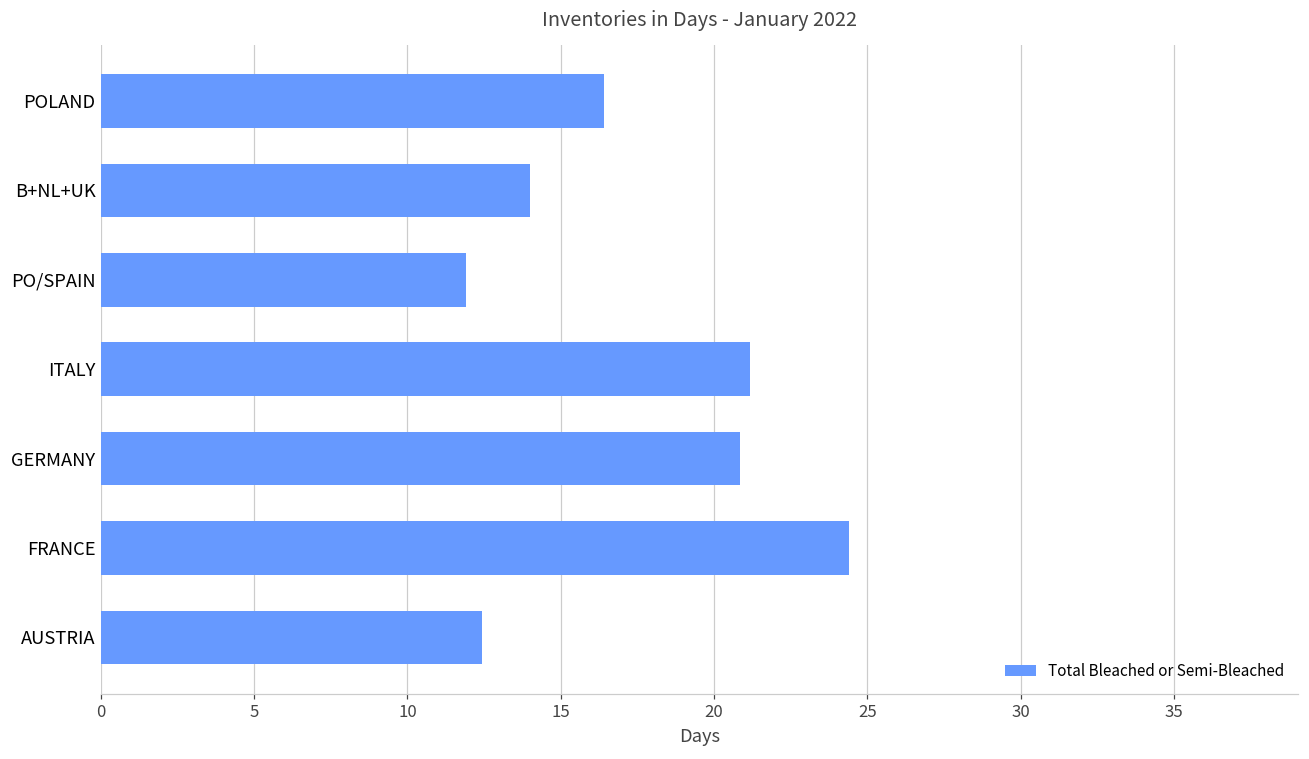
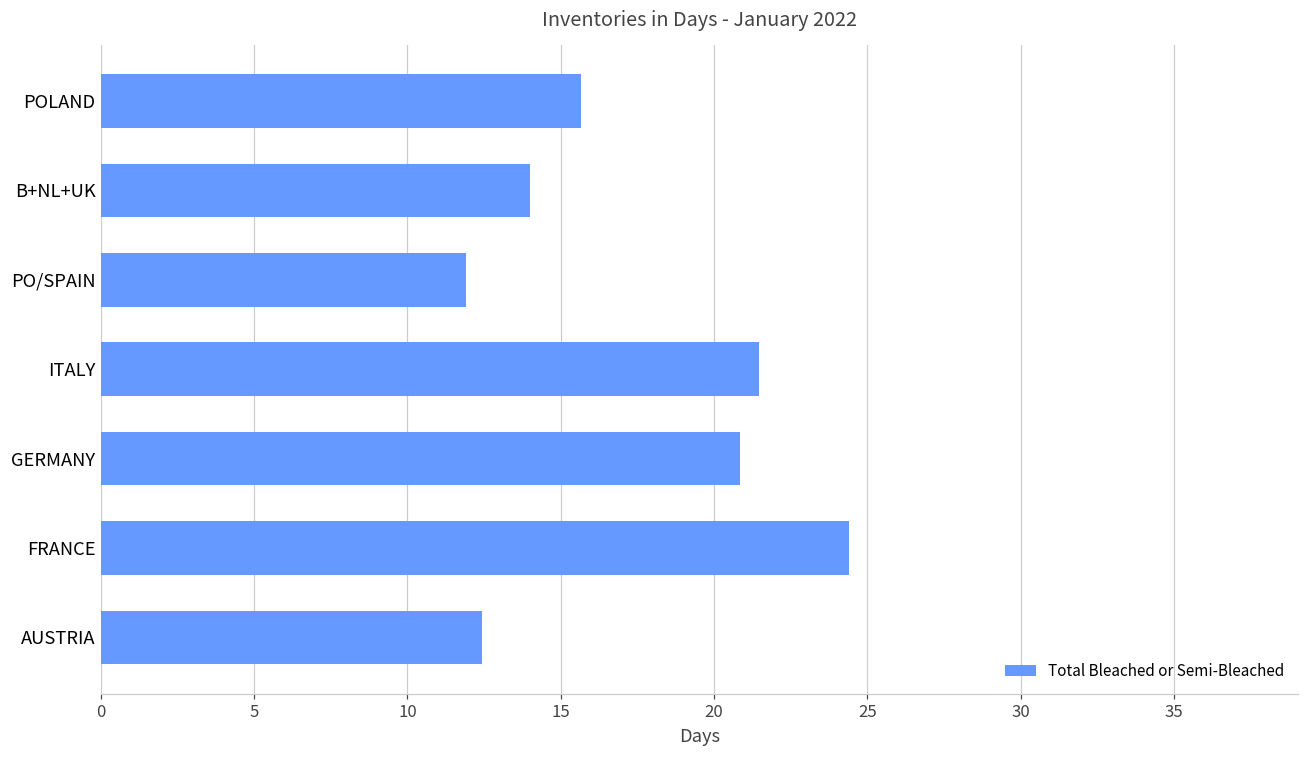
  {
-   "POLAND": 16.4,
+   "POLAND": 15.7,
    "B+NL+UK": 14.0,
    "PO/SPAIN": 11.9,
-   "ITALY": 21.2,
+   "ITALY": 21.5,
    "GERMANY": 20.9,
    "FRANCE": 24.4,
    "AUSTRIA": 12.4
  }
